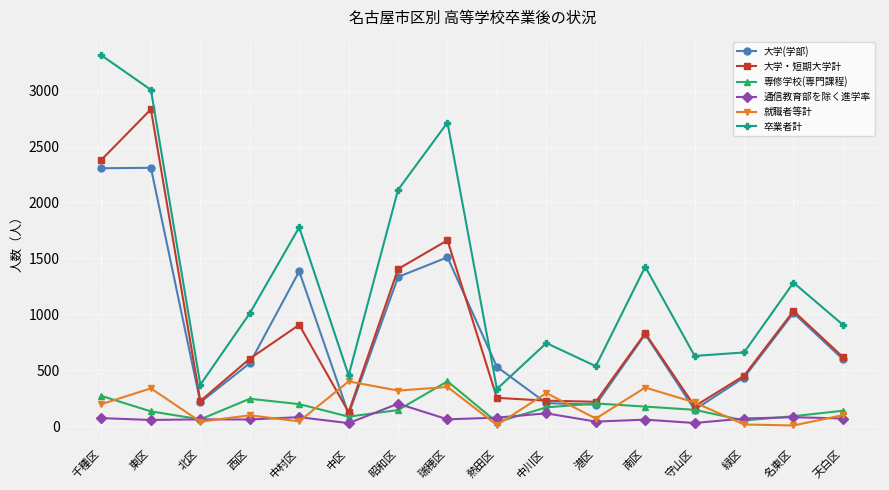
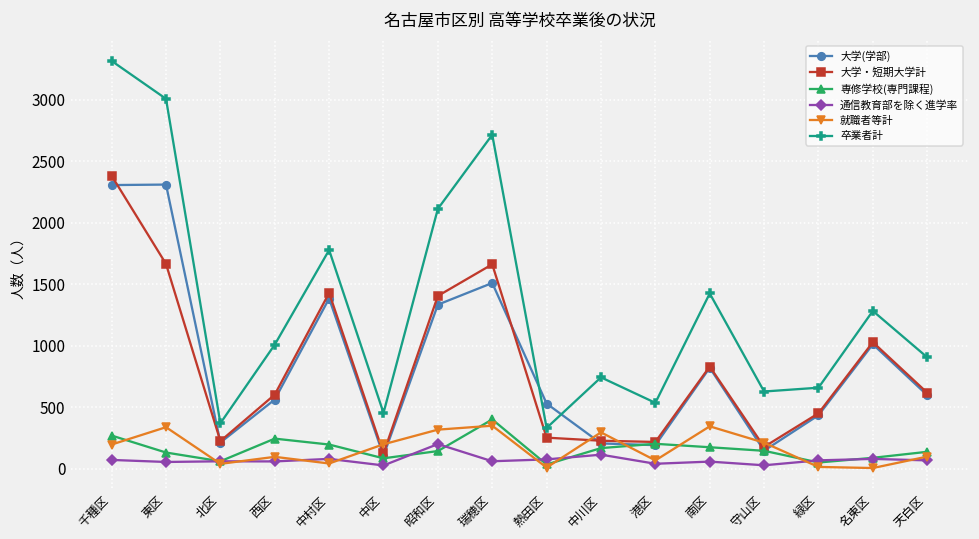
  {
    "大学(学部)": {
      "千種区": 2310,
      "東区": 2310,
      "西区": 560,
      "中村区": 1380,
      "昭和区": 1330,
      "瑞穂区": 1510,
      "熱田区": 530
    },
    "大学・短期大学計": {
      "千種区": 2380,
-     "東区": 2830,
+     "東区": 1670,
      "西区": 600,
-     "中村区": 910,
+     "中村区": 1430,
      "昭和区": 1410,
      "瑞穂区": 1660,
      "熱田区": 250,
      "守山区": 180
    },
    "通信教育部を除く進学率": {
      "千種区": 70,
      "東区": 60,
      "西区": 60,
      "中村区": 80,
      "中区": 30,
      "昭和区": 200,
      "瑞穂区": 60,
      "熱田区": 80,
      "中川区": 110,
      "港区": 40,
      "南区": 60,
      "守山区": 30,
      "天白区": 70
    },
    "就職者等計": {
      "千種区": 200,
      "東区": 340,
      "西区": 100,
      "中村区": 40,
-     "中区": 400,
+     "中区": 200,
      "昭和区": 320,
      "瑞穂区": 350,
      "熱田区": 10,
      "中川区": 300,
      "港区": 70,
      "南区": 350,
      "守山区": 210,
      "緑区": 20,
      "名東区": 10,
      "天白区": 100
    }
  }
